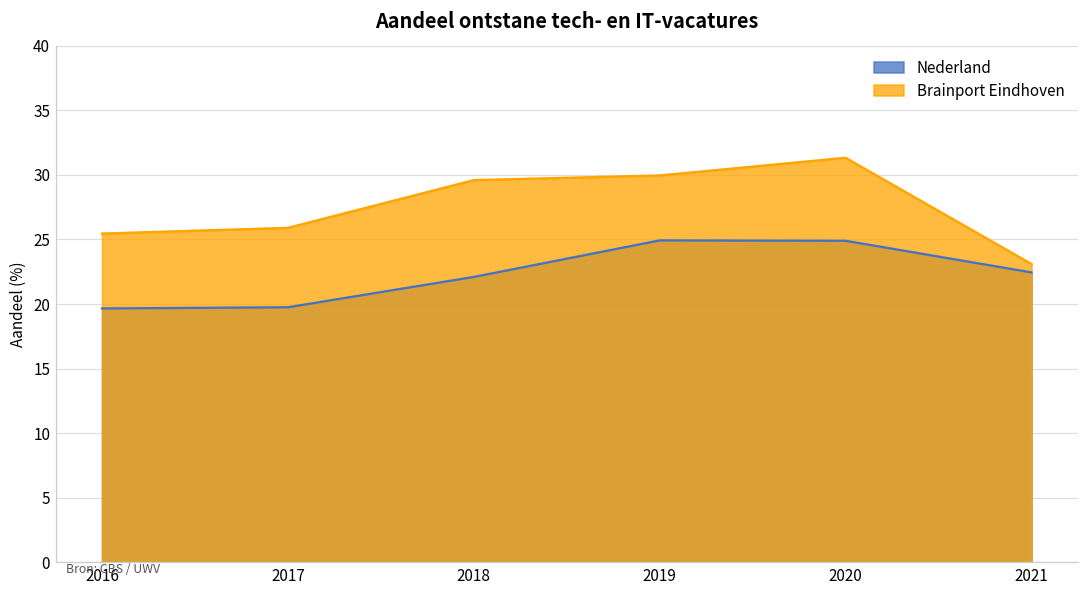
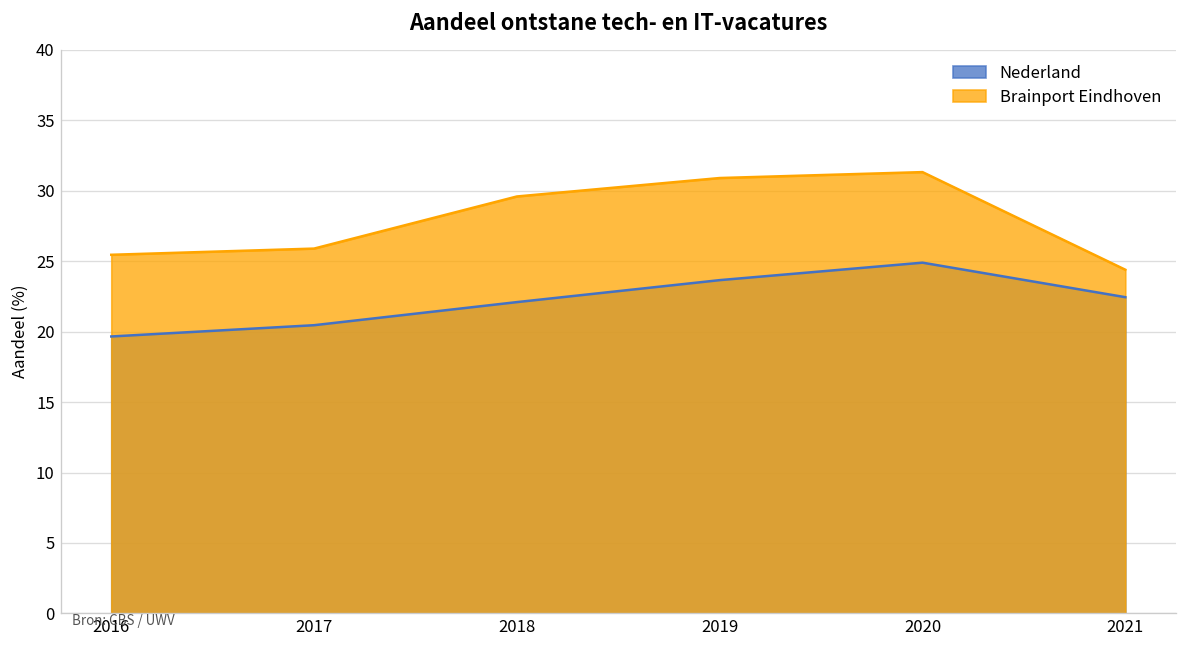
  {
    "Nederland": {
      "2016": 19.7,
-     "2017": 19.8,
+     "2017": 20.5,
      "2018": 22.1,
-     "2019": 24.9,
+     "2019": 23.7,
      "2020": 24.9,
      "2021": 22.5
    },
    "Brainport Eindhoven": {
      "2016": 25.5,
      "2017": 25.9,
      "2018": 29.6,
-     "2019": 30.0,
+     "2019": 30.9,
      "2020": 31.3,
-     "2021": 23.1
+     "2021": 24.4
    }
  }
